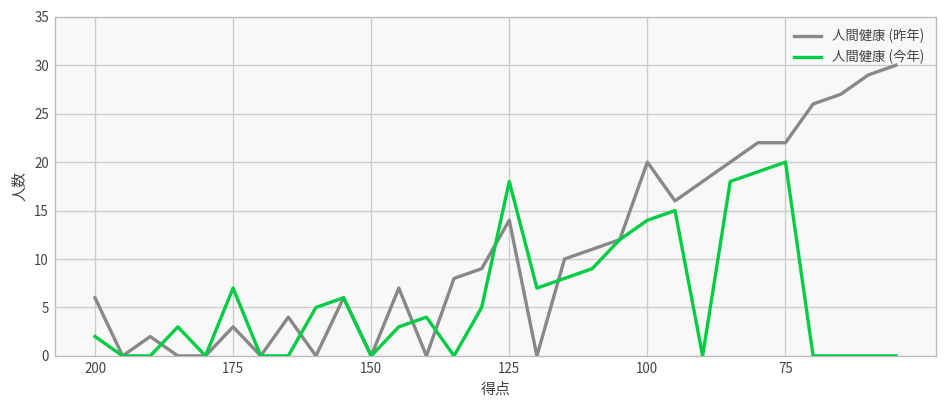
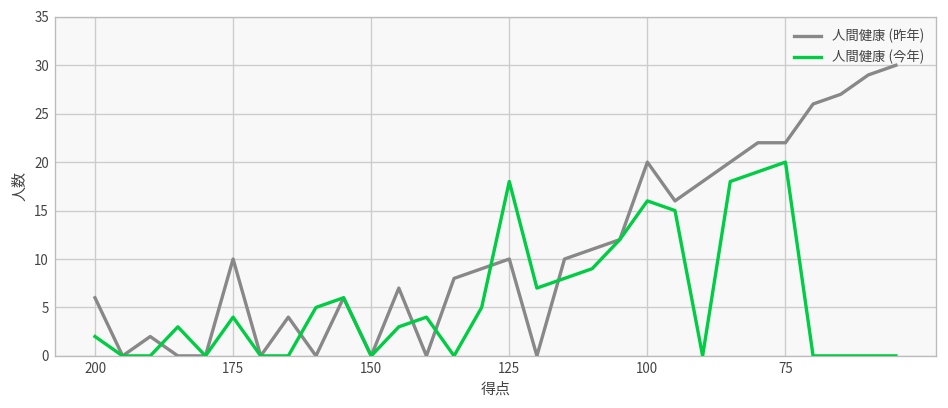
  {
    "人間健康 (昨年)": {
      "200": 6,
-     "175": 3,
-     "125": 14,
+     "175": 10,
+     "125": 10,
      "100": 20,
      "75": 22
    },
    "人間健康 (今年)": {
      "200": 2,
-     "175": 7,
+     "175": 4,
      "125": 18,
-     "100": 14,
+     "100": 16,
      "75": 20
    }
  }
